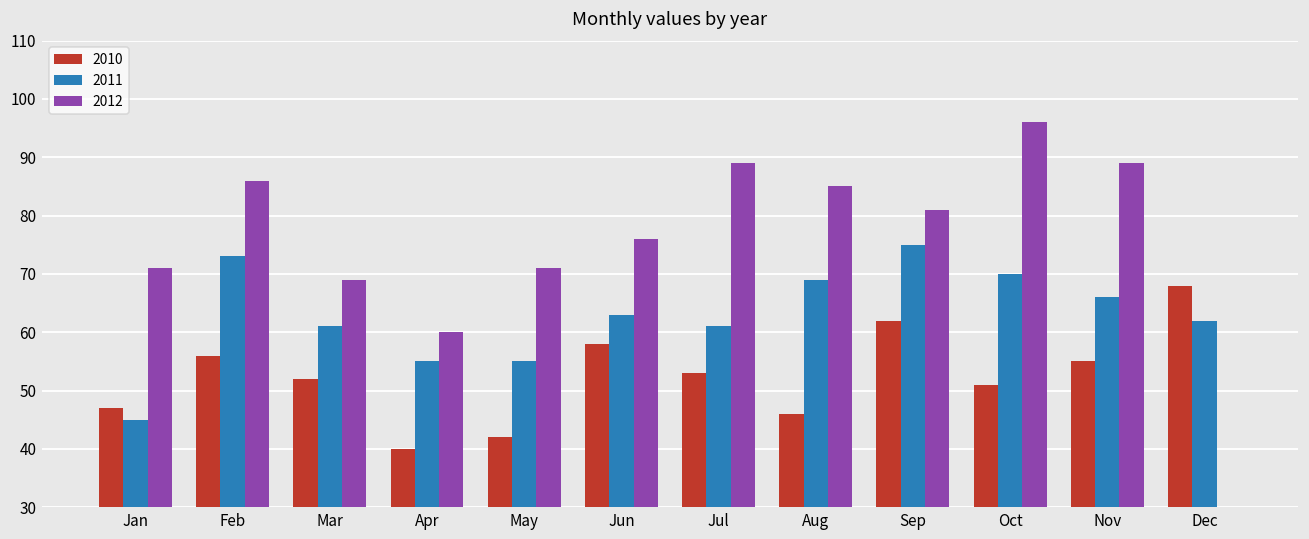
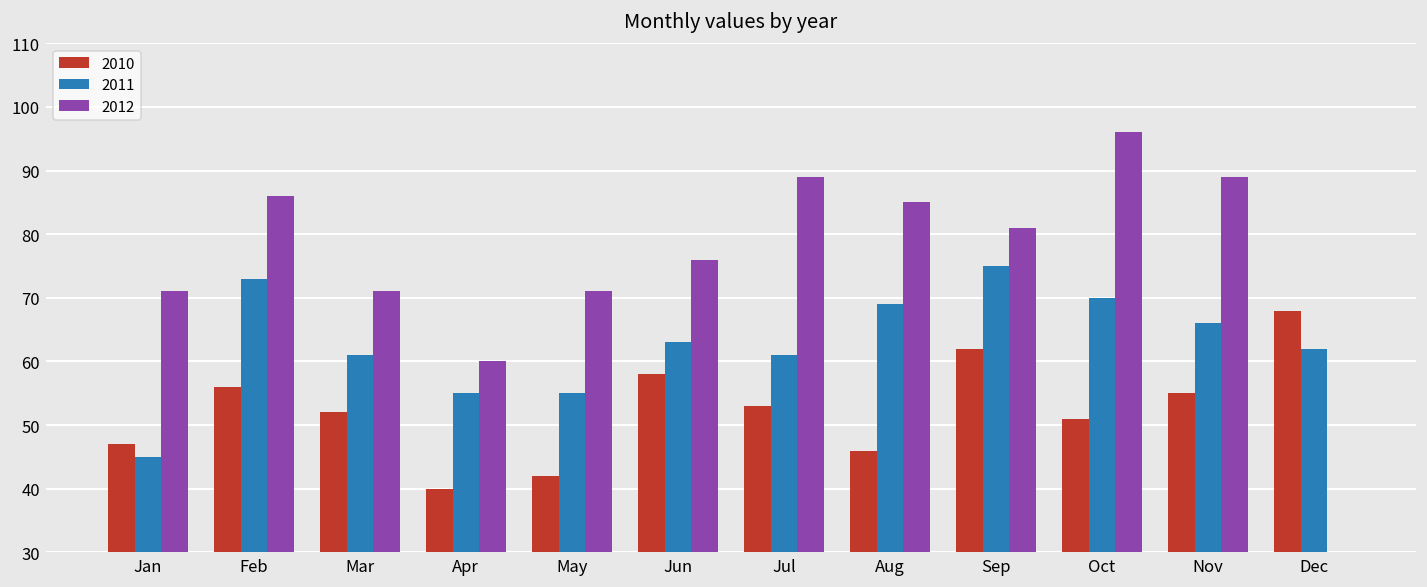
  {
    "2010": {
      "Jan": 47,
      "Feb": 56,
      "Mar": 52,
      "Apr": 40,
      "May": 42,
      "Jun": 58,
      "Jul": 53,
      "Aug": 46,
      "Sep": 62,
      "Oct": 51,
      "Nov": 55,
      "Dec": 68
    },
    "2011": {
      "Jan": 45,
      "Feb": 73,
      "Mar": 61,
      "Apr": 55,
      "May": 55,
      "Jun": 63,
      "Jul": 61,
      "Aug": 69,
      "Sep": 75,
      "Oct": 70,
      "Nov": 66,
      "Dec": 62
    },
    "2012": {
      "Jan": 71,
      "Feb": 86,
-     "Mar": 69,
+     "Mar": 71,
      "Apr": 60,
      "May": 71,
      "Jun": 76,
      "Jul": 89,
      "Aug": 85,
      "Sep": 81,
      "Oct": 96,
      "Nov": 89
    }
  }
